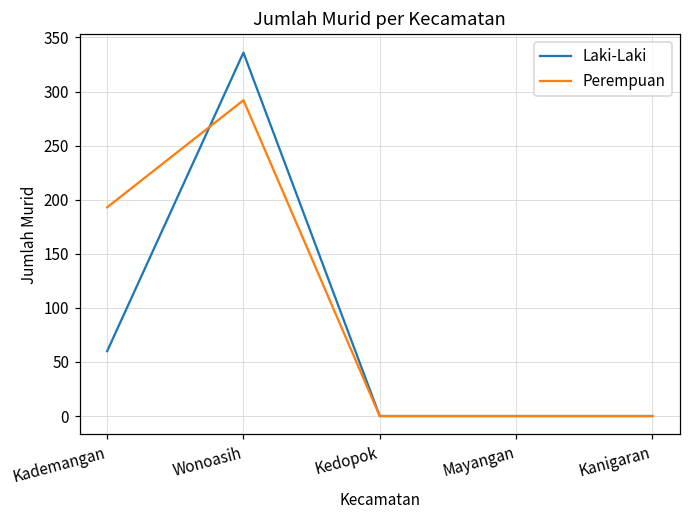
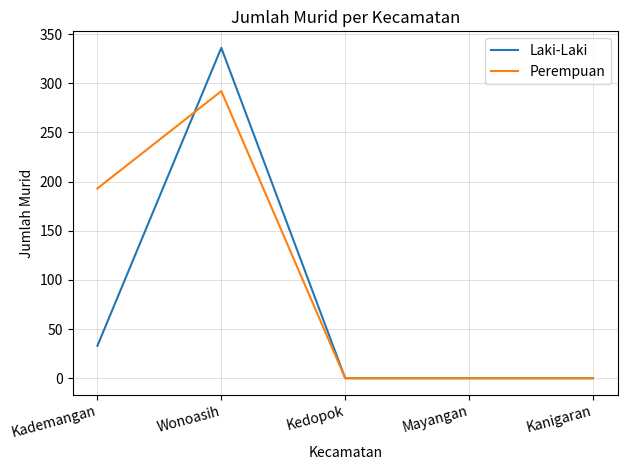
  {
    "Laki-Laki": {
-     "Kademangan": 60,
+     "Kademangan": 30,
      "Wonoasih": 340
    },
    "Perempuan": {
      "Kademangan": 190,
      "Wonoasih": 290
    }
  }
